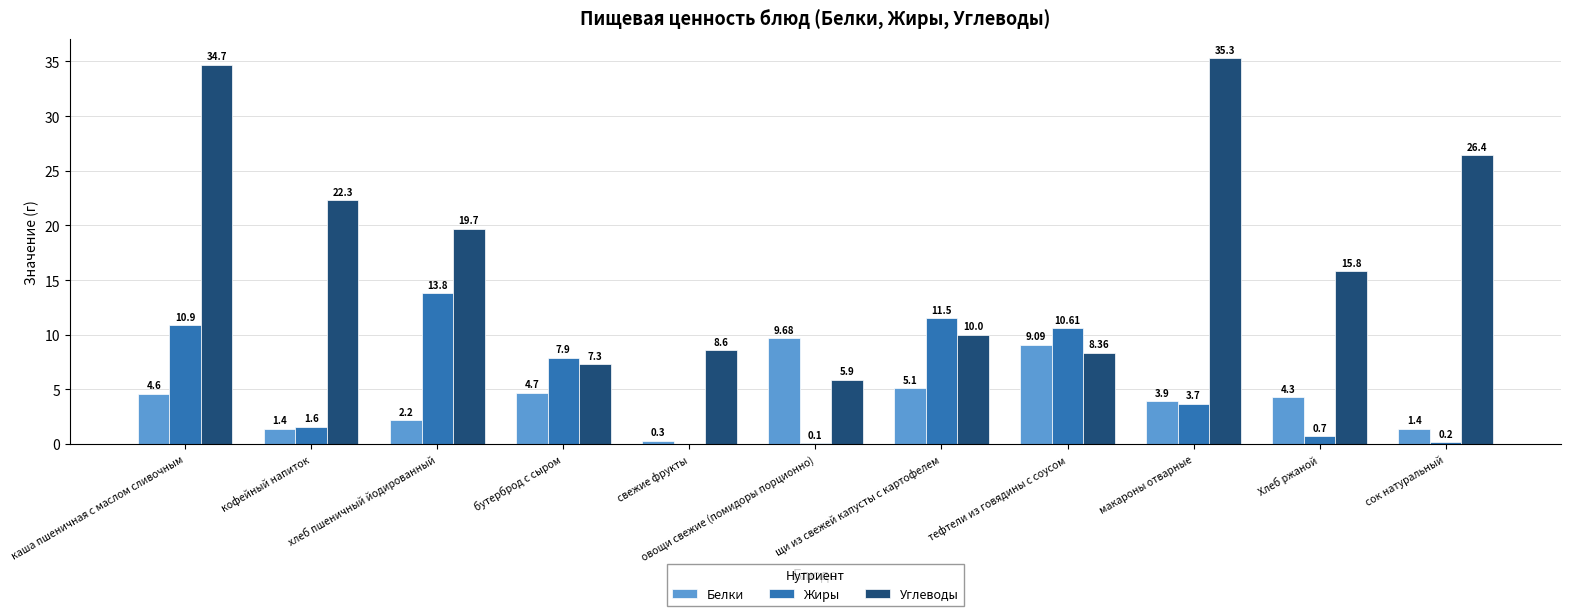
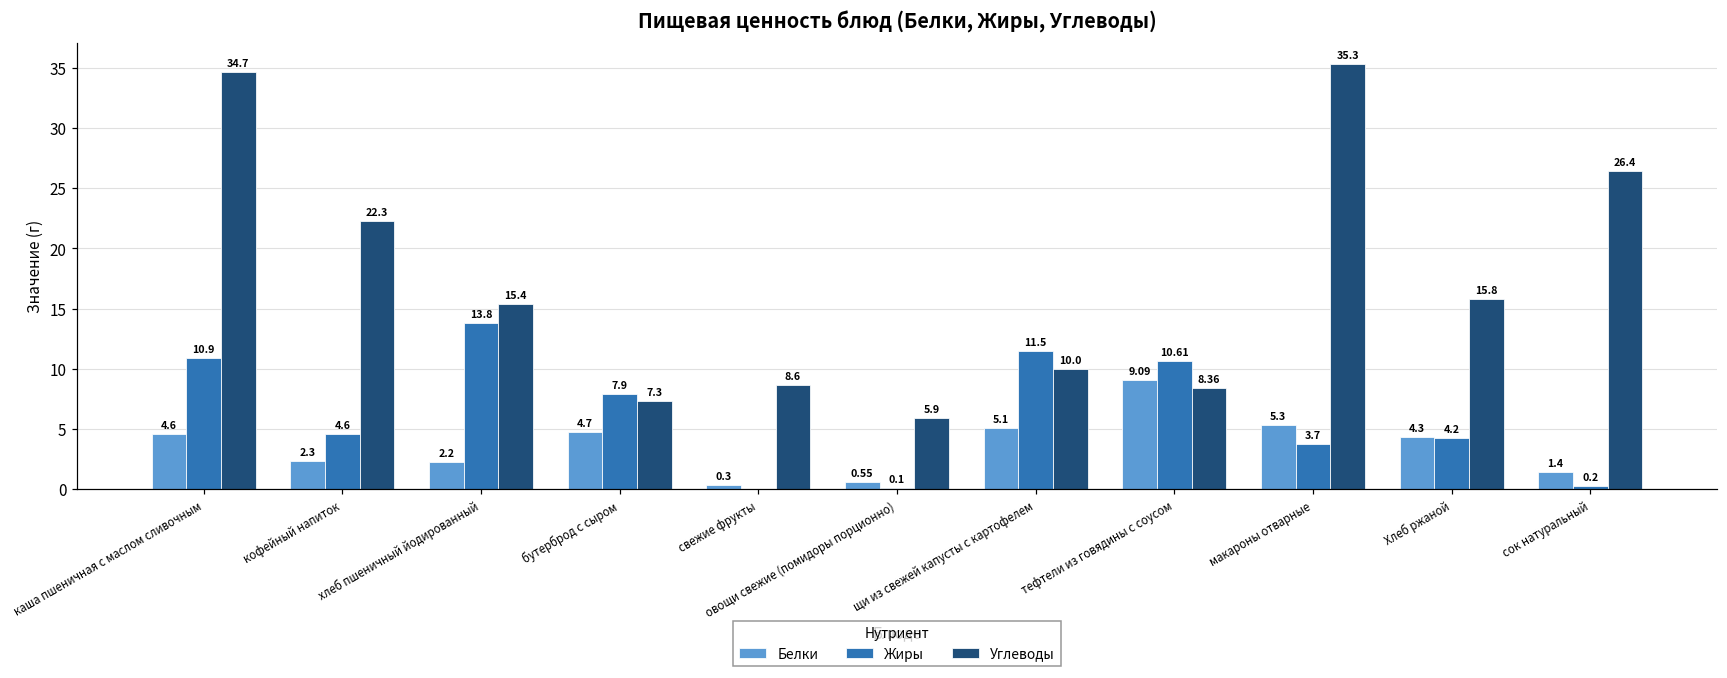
  {
    "Белки": {
      "каша пшеничная с маслом сливочным": 4.6,
-     "кофейный напиток": 1.4,
+     "кофейный напиток": 2.3,
      "хлеб пшеничный йодированный": 2.2,
      "бутерброд с сыром": 4.7,
      "свежие фрукты": 0.3,
-     "овощи свежие (помидоры порционно)": 9.68,
+     "овощи свежие (помидоры порционно)": 0.55,
      "щи из свежей капусты с картофелем": 5.1,
      "тефтели из говядины с соусом": 9.09,
-     "макароны отварные": 3.9,
+     "макароны отварные": 5.3,
      "Хлеб ржаной": 4.3,
      "сок натуральный": 1.4
    },
    "Жиры": {
      "каша пшеничная с маслом сливочным": 10.9,
-     "кофейный напиток": 1.6,
+     "кофейный напиток": 4.6,
      "хлеб пшеничный йодированный": 13.8,
      "бутерброд с сыром": 7.9,
      "овощи свежие (помидоры порционно)": 0.1,
      "щи из свежей капусты с картофелем": 11.5,
      "тефтели из говядины с соусом": 10.61,
      "макароны отварные": 3.7,
-     "Хлеб ржаной": 0.7,
+     "Хлеб ржаной": 4.2,
      "сок натуральный": 0.2
    },
    "Углеводы": {
      "каша пшеничная с маслом сливочным": 34.7,
      "кофейный напиток": 22.3,
-     "хлеб пшеничный йодированный": 19.7,
+     "хлеб пшеничный йодированный": 15.4,
      "бутерброд с сыром": 7.3,
      "свежие фрукты": 8.6,
      "овощи свежие (помидоры порционно)": 5.9,
      "щи из свежей капусты с картофелем": 10.0,
      "тефтели из говядины с соусом": 8.36,
      "макароны отварные": 35.3,
      "Хлеб ржаной": 15.8,
      "сок натуральный": 26.4
    }
  }
